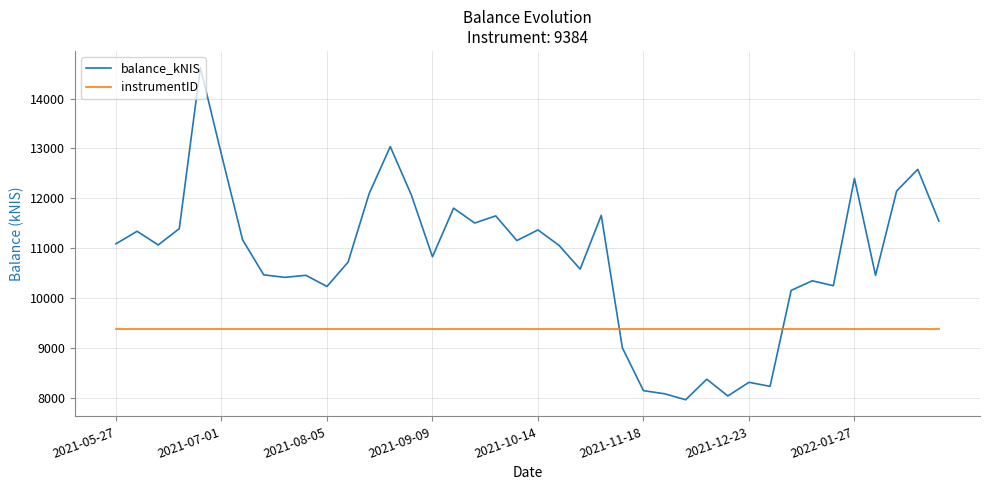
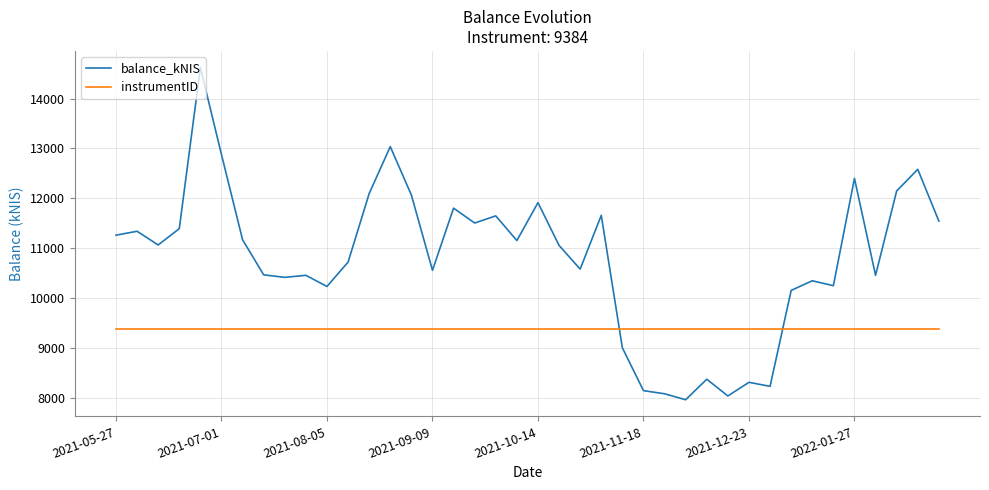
  {
    "balance_kNIS": {
-     "2021-05-27": 11100,
+     "2021-05-27": 11300,
      "2021-07-01": 12900,
      "2021-08-05": 10200,
-     "2021-09-09": 10800,
-     "2021-10-14": 11400,
+     "2021-09-09": 10600,
+     "2021-10-14": 11900,
      "2021-11-18": 8100,
      "2021-12-23": 8300,
      "2022-01-27": 12400
    },
    "instrumentID": {
      "2021-05-27": 9400,
      "2021-07-01": 9400,
      "2021-08-05": 9400,
      "2021-09-09": 9400,
      "2021-10-14": 9400,
      "2021-11-18": 9400,
      "2021-12-23": 9400,
      "2022-01-27": 9400
    }
  }
